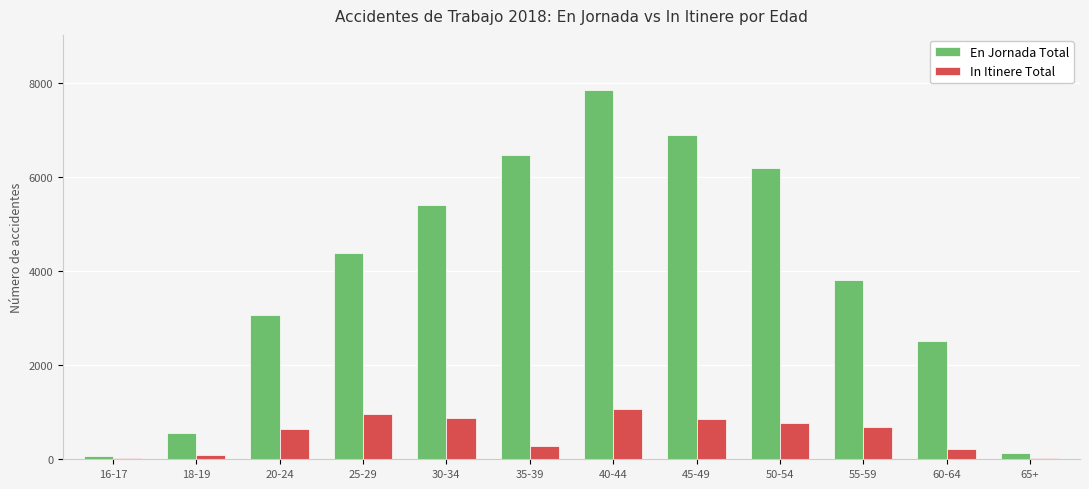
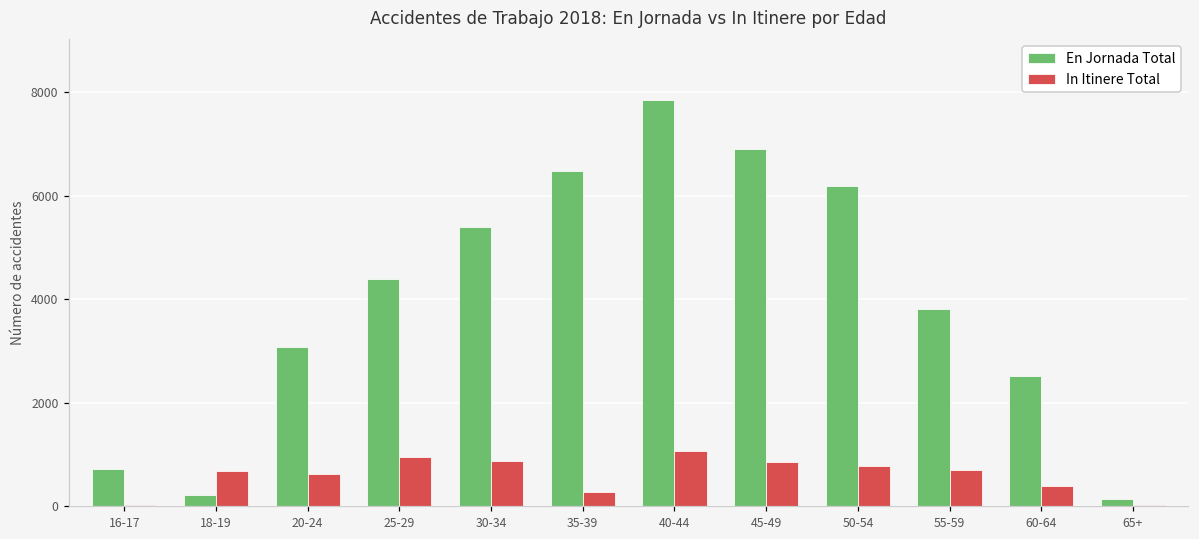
  {
    "En Jornada Total": {
-     "16-17": 100,
-     "18-19": 600,
+     "16-17": 700,
+     "18-19": 200,
      "20-24": 3100,
      "25-29": 4400,
      "30-34": 5400,
      "35-39": 6500,
      "40-44": 7800,
      "45-49": 6900,
      "50-54": 6200,
      "55-59": 3800,
      "60-64": 2500,
      "65+": 100
    },
    "In Itinere Total": {
-     "18-19": 100,
+     "18-19": 700,
      "20-24": 600,
      "25-29": 1000,
      "30-34": 900,
      "35-39": 300,
      "40-44": 1100,
      "45-49": 900,
      "50-54": 800,
      "55-59": 700,
-     "60-64": 200
+     "60-64": 400
    }
  }
